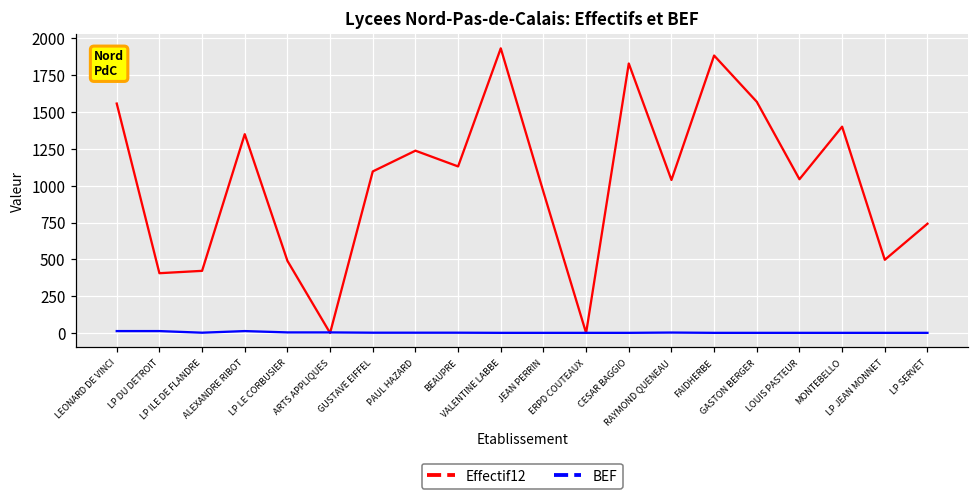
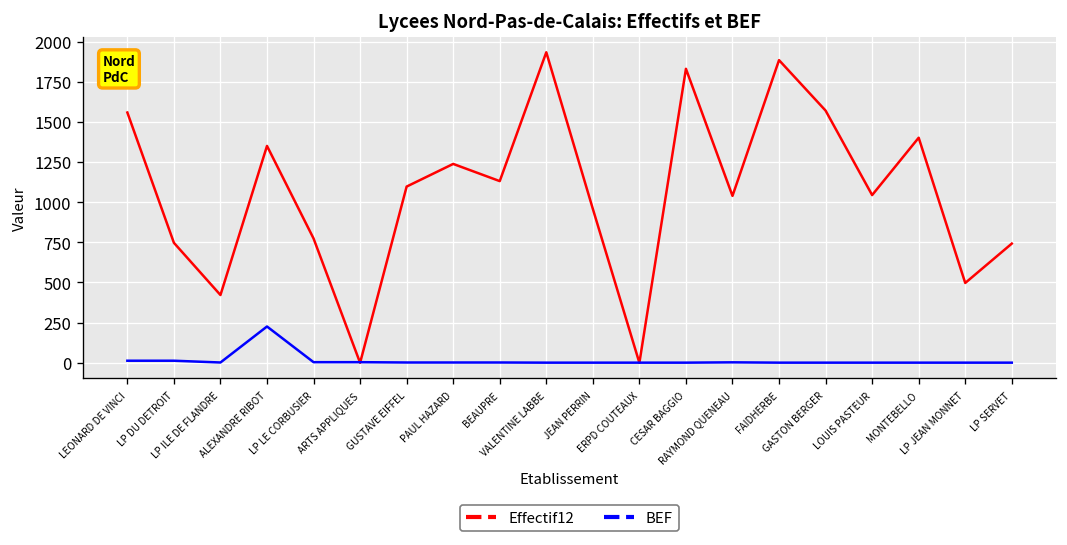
  {
    "Effectif12": {
      "LEONARD DE VINCI": 1560,
-     "LP DU DETROIT": 410,
+     "LP DU DETROIT": 750,
      "LP ILE DE FLANDRE": 420,
      "ALEXANDRE RIBOT": 1350,
-     "LP LE CORBUSIER": 490,
+     "LP LE CORBUSIER": 770,
      "GUSTAVE EIFFEL": 1100,
      "PAUL HAZARD": 1240,
      "BEAUPRE": 1130,
      "VALENTINE LABBE": 1930,
      "JEAN PERRIN": 960,
      "CESAR BAGGIO": 1830,
      "RAYMOND QUENEAU": 1040,
      "FAIDHERBE": 1880,
      "GASTON BERGER": 1570,
      "LOUIS PASTEUR": 1040,
      "MONTEBELLO": 1400,
      "LP JEAN MONNET": 500,
      "LP SERVET": 740
    },
    "BEF": {
      "LEONARD DE VINCI": 10,
      "LP DU DETROIT": 10,
      "LP ILE DE FLANDRE": 0,
-     "ALEXANDRE RIBOT": 10,
+     "ALEXANDRE RIBOT": 230,
      "LP LE CORBUSIER": 0,
      "GUSTAVE EIFFEL": 0,
      "PAUL HAZARD": 0,
      "BEAUPRE": 0,
      "VALENTINE LABBE": 0,
      "JEAN PERRIN": 0,
      "CESAR BAGGIO": 0,
      "RAYMOND QUENEAU": 0,
      "FAIDHERBE": 0,
      "GASTON BERGER": 0,
      "LOUIS PASTEUR": 0,
      "MONTEBELLO": 0,
      "LP JEAN MONNET": 0,
      "LP SERVET": 0
    }
  }
